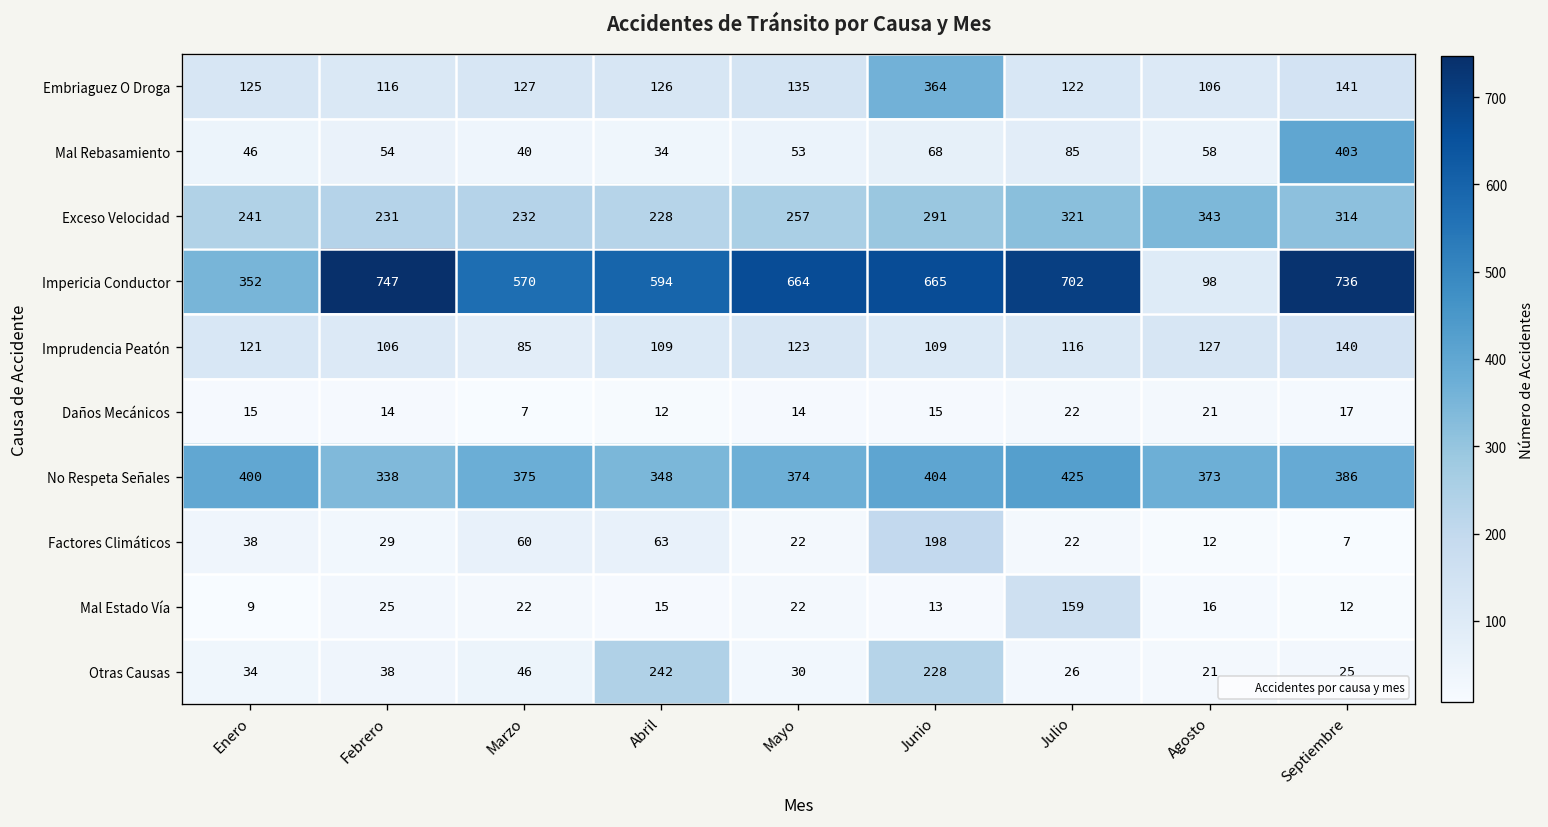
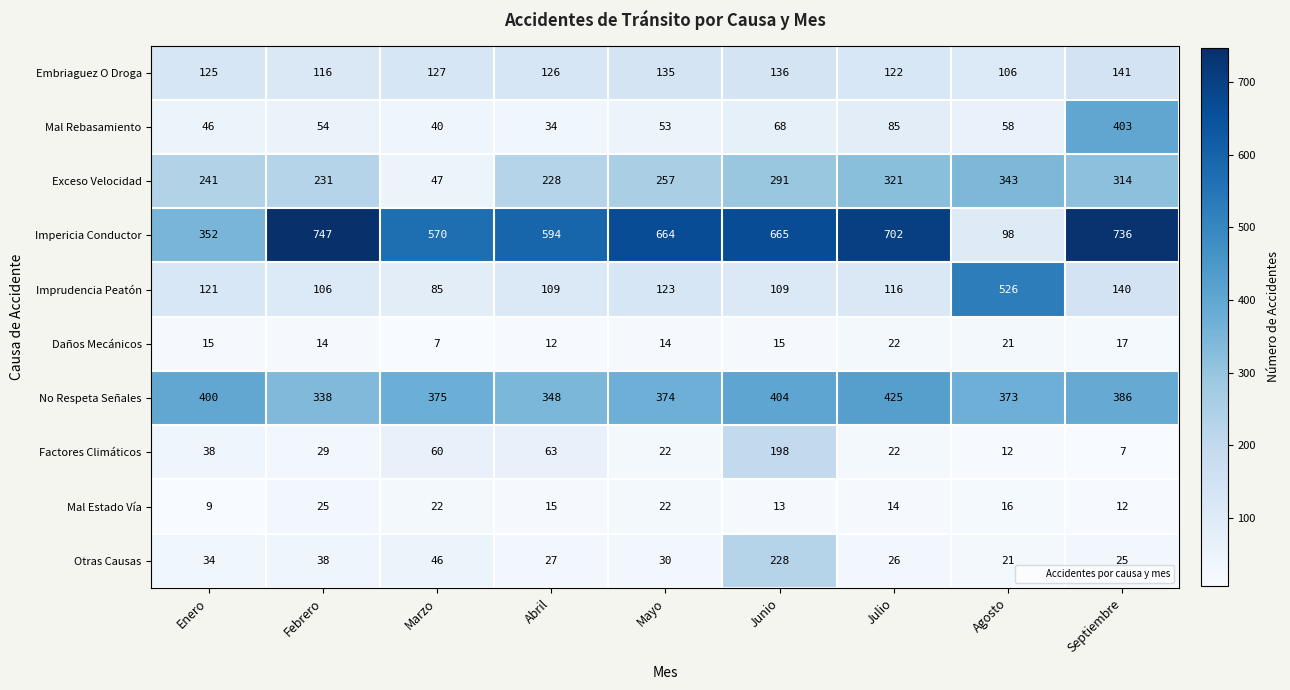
  {
    "Embriaguez O Droga": {
      "Enero": 125,
      "Febrero": 116,
      "Marzo": 127,
      "Abril": 126,
      "Mayo": 135,
-     "Junio": 364,
+     "Junio": 136,
      "Julio": 122,
      "Agosto": 106,
      "Septiembre": 141
    },
    "Mal Rebasamiento": {
      "Enero": 46,
      "Febrero": 54,
      "Marzo": 40,
      "Abril": 34,
      "Mayo": 53,
      "Junio": 68,
      "Julio": 85,
      "Agosto": 58,
      "Septiembre": 403
    },
    "Exceso Velocidad": {
      "Enero": 241,
      "Febrero": 231,
-     "Marzo": 232,
+     "Marzo": 47,
      "Abril": 228,
      "Mayo": 257,
      "Junio": 291,
      "Julio": 321,
      "Agosto": 343,
      "Septiembre": 314
    },
    "Impericia Conductor": {
      "Enero": 352,
      "Febrero": 747,
      "Marzo": 570,
      "Abril": 594,
      "Mayo": 664,
      "Junio": 665,
      "Julio": 702,
      "Agosto": 98,
      "Septiembre": 736
    },
    "Imprudencia Peatón": {
      "Enero": 121,
      "Febrero": 106,
      "Marzo": 85,
      "Abril": 109,
      "Mayo": 123,
      "Junio": 109,
      "Julio": 116,
-     "Agosto": 127,
+     "Agosto": 526,
      "Septiembre": 140
    },
    "Daños Mecánicos": {
      "Enero": 15,
      "Febrero": 14,
      "Marzo": 7,
      "Abril": 12,
      "Mayo": 14,
      "Junio": 15,
      "Julio": 22,
      "Agosto": 21,
      "Septiembre": 17
    },
    "No Respeta Señales": {
      "Enero": 400,
      "Febrero": 338,
      "Marzo": 375,
      "Abril": 348,
      "Mayo": 374,
      "Junio": 404,
      "Julio": 425,
      "Agosto": 373,
      "Septiembre": 386
    },
    "Factores Climáticos": {
      "Enero": 38,
      "Febrero": 29,
      "Marzo": 60,
      "Abril": 63,
      "Mayo": 22,
      "Junio": 198,
      "Julio": 22,
      "Agosto": 12,
      "Septiembre": 7
    },
    "Mal Estado Vía": {
      "Enero": 9,
      "Febrero": 25,
      "Marzo": 22,
      "Abril": 15,
      "Mayo": 22,
      "Junio": 13,
-     "Julio": 159,
+     "Julio": 14,
      "Agosto": 16,
      "Septiembre": 12
    },
    "Otras Causas": {
      "Enero": 34,
      "Febrero": 38,
      "Marzo": 46,
-     "Abril": 242,
+     "Abril": 27,
      "Mayo": 30,
      "Junio": 228,
      "Julio": 26,
      "Agosto": 21
    }
  }
